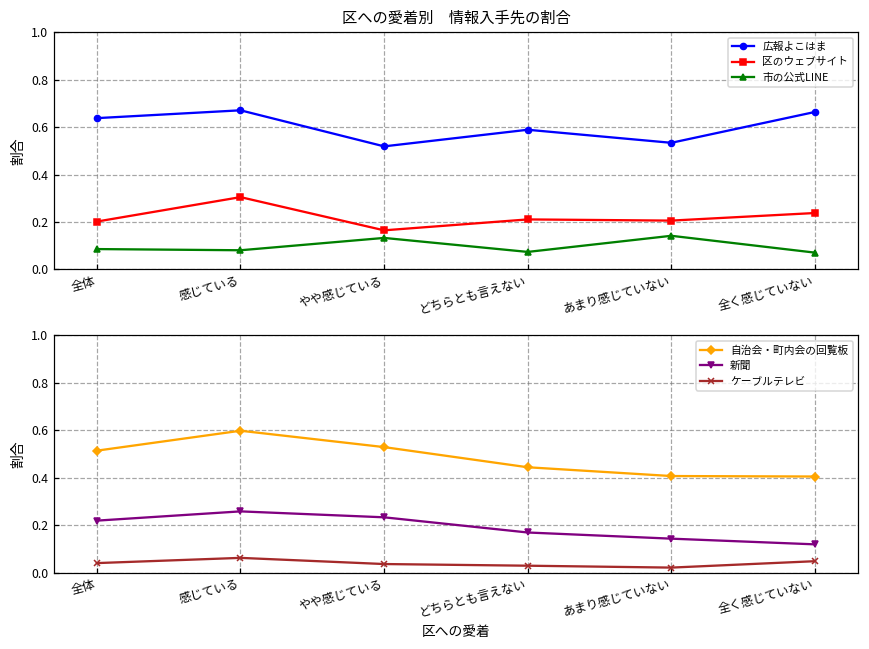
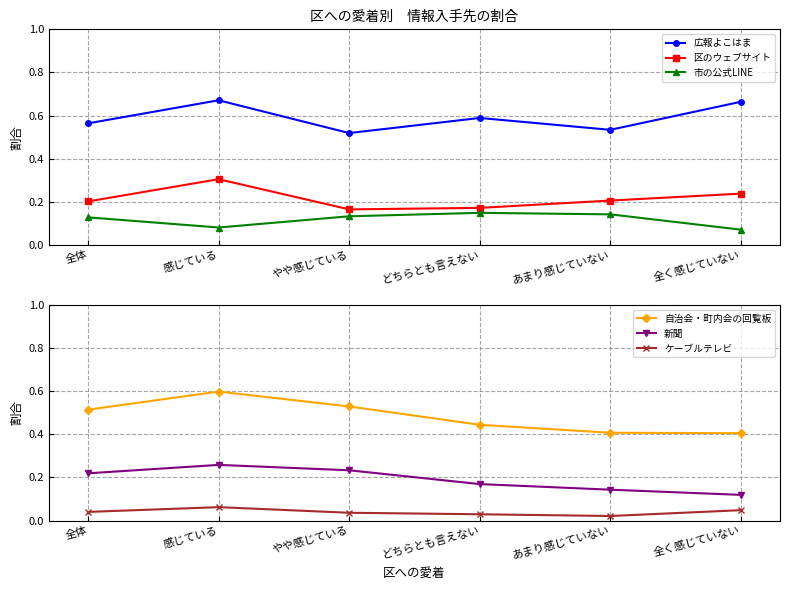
  {
    "区への愛着別 情報入手先の割合": {
      "広報よこはま": {
-       "全体": 0.64,
+       "全体": 0.56,
        "感じている": 0.67,
        "やや感じている": 0.52,
        "どちらとも言えない": 0.59,
        "あまり感じていない": 0.53,
        "全く感じていない": 0.66
      },
      "区のウェブサイト": {
        "全体": 0.20,
        "感じている": 0.31,
        "やや感じている": 0.17,
-       "どちらとも言えない": 0.21,
+       "どちらとも言えない": 0.17,
        "あまり感じていない": 0.21,
        "全く感じていない": 0.24
      },
      "市の公式LINE": {
-       "全体": 0.09,
+       "全体": 0.13,
        "感じている": 0.08,
        "やや感じている": 0.13,
-       "どちらとも言えない": 0.07,
+       "どちらとも言えない": 0.15,
        "あまり感じていない": 0.14,
        "全く感じていない": 0.07
      }
    }
  }
